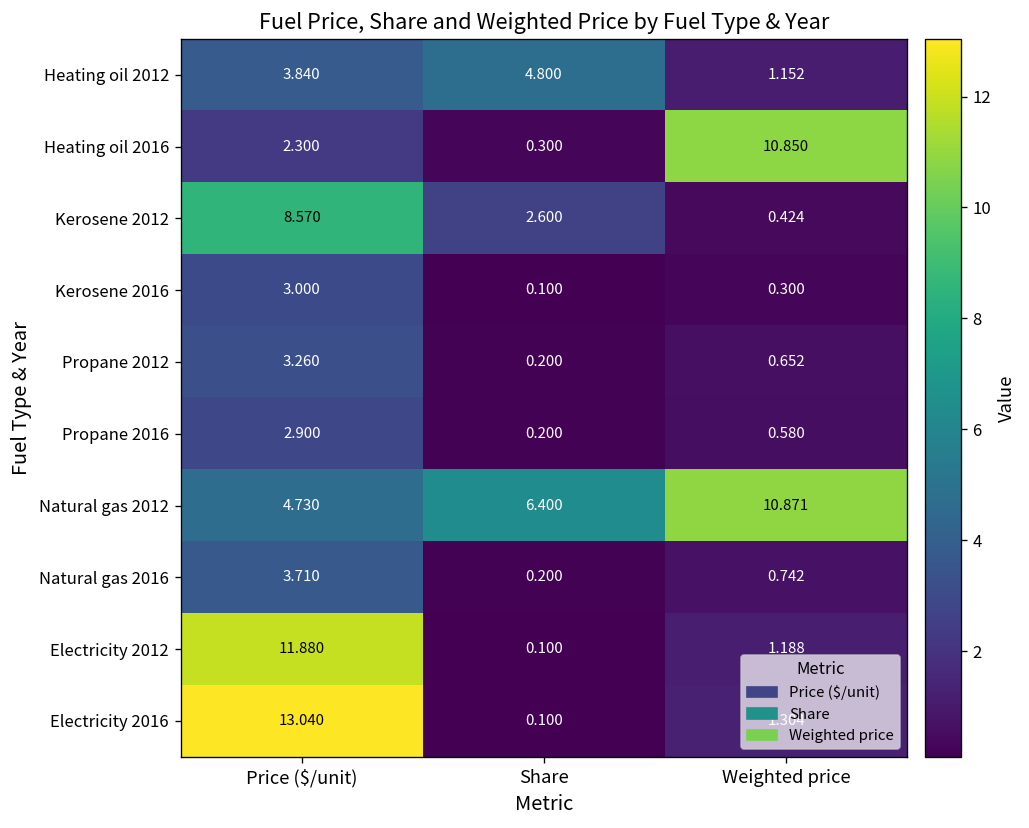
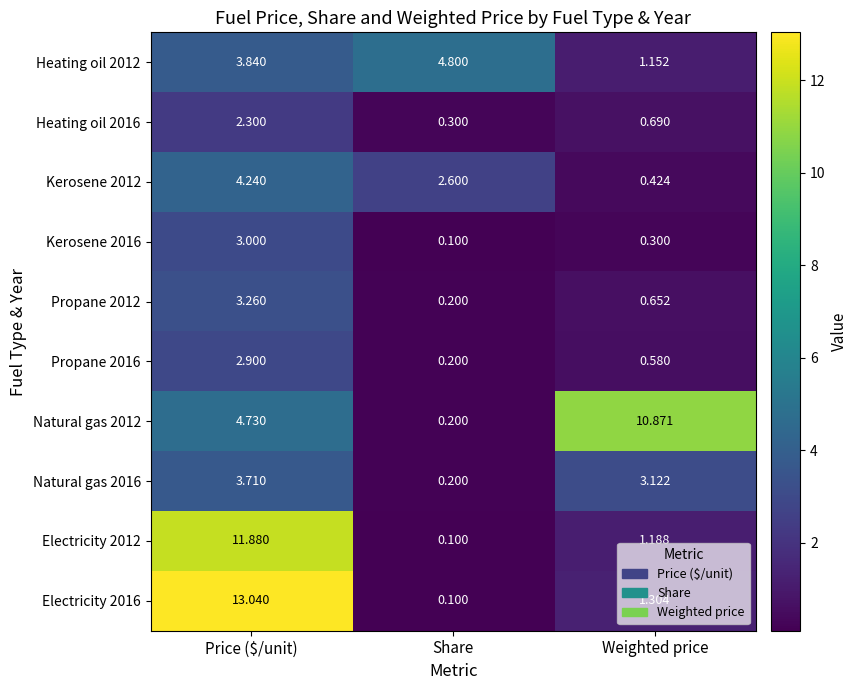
  {
    "Heating oil 2012": {
      "Price ($/unit)": 3.840,
      "Share": 4.800,
      "Weighted price": 1.152
    },
    "Heating oil 2016": {
      "Price ($/unit)": 2.300,
      "Share": 0.300,
-     "Weighted price": 10.850
+     "Weighted price": 0.690
    },
    "Kerosene 2012": {
-     "Price ($/unit)": 8.570,
+     "Price ($/unit)": 4.240,
      "Share": 2.600,
      "Weighted price": 0.424
    },
    "Kerosene 2016": {
      "Price ($/unit)": 3.000,
      "Share": 0.100,
      "Weighted price": 0.300
    },
    "Propane 2012": {
      "Price ($/unit)": 3.260,
      "Share": 0.200,
      "Weighted price": 0.652
    },
    "Propane 2016": {
      "Price ($/unit)": 2.900,
      "Share": 0.200,
      "Weighted price": 0.580
    },
    "Natural gas 2012": {
      "Price ($/unit)": 4.730,
-     "Share": 6.400,
+     "Share": 0.200,
      "Weighted price": 10.871
    },
    "Natural gas 2016": {
      "Price ($/unit)": 3.710,
      "Share": 0.200,
-     "Weighted price": 0.742
+     "Weighted price": 3.122
    },
    "Electricity 2012": {
      "Price ($/unit)": 11.880,
      "Share": 0.100
    },
    "Electricity 2016": {
      "Price ($/unit)": 13.040,
      "Share": 0.100
    }
  }
